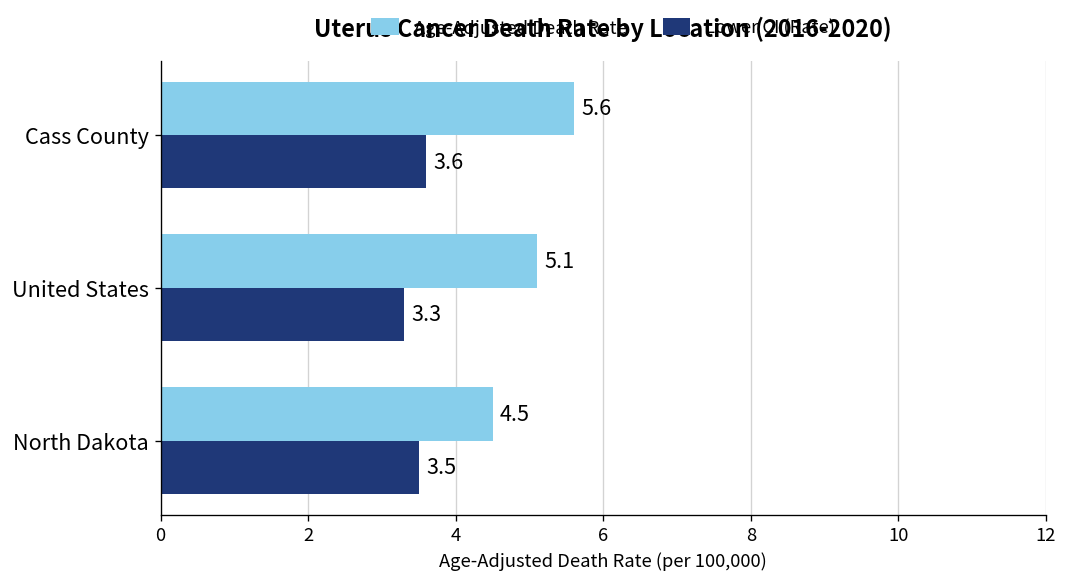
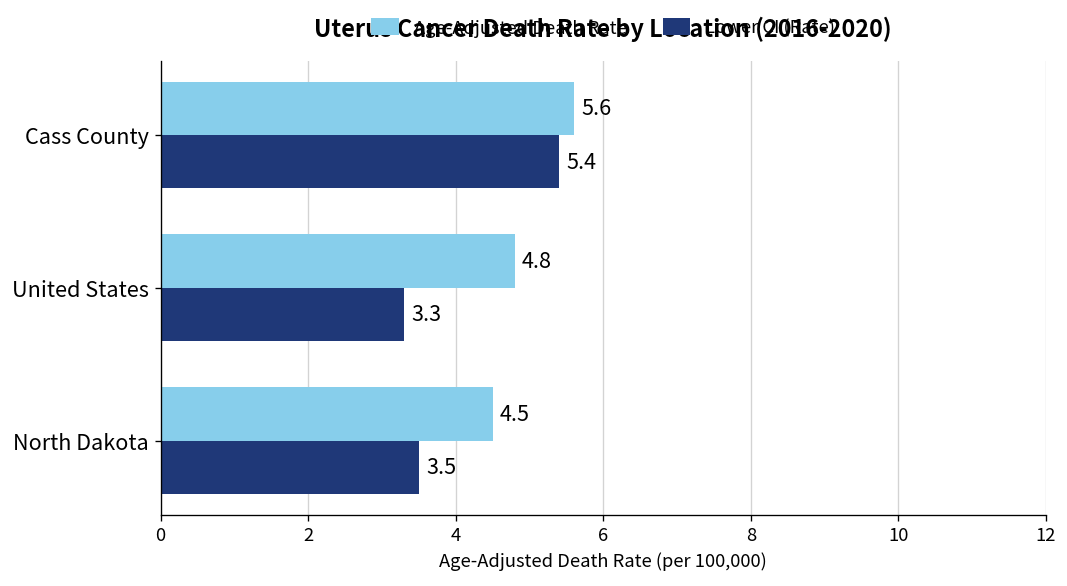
  {
    "Age-Adjusted Death Rate": {
      "Cass County": 5.6,
-     "United States": 5.1,
+     "United States": 4.8,
      "North Dakota": 4.5
    },
    "Lower CI (Rate)": {
-     "Cass County": 3.6,
+     "Cass County": 5.4,
      "United States": 3.3,
      "North Dakota": 3.5
    }
  }
